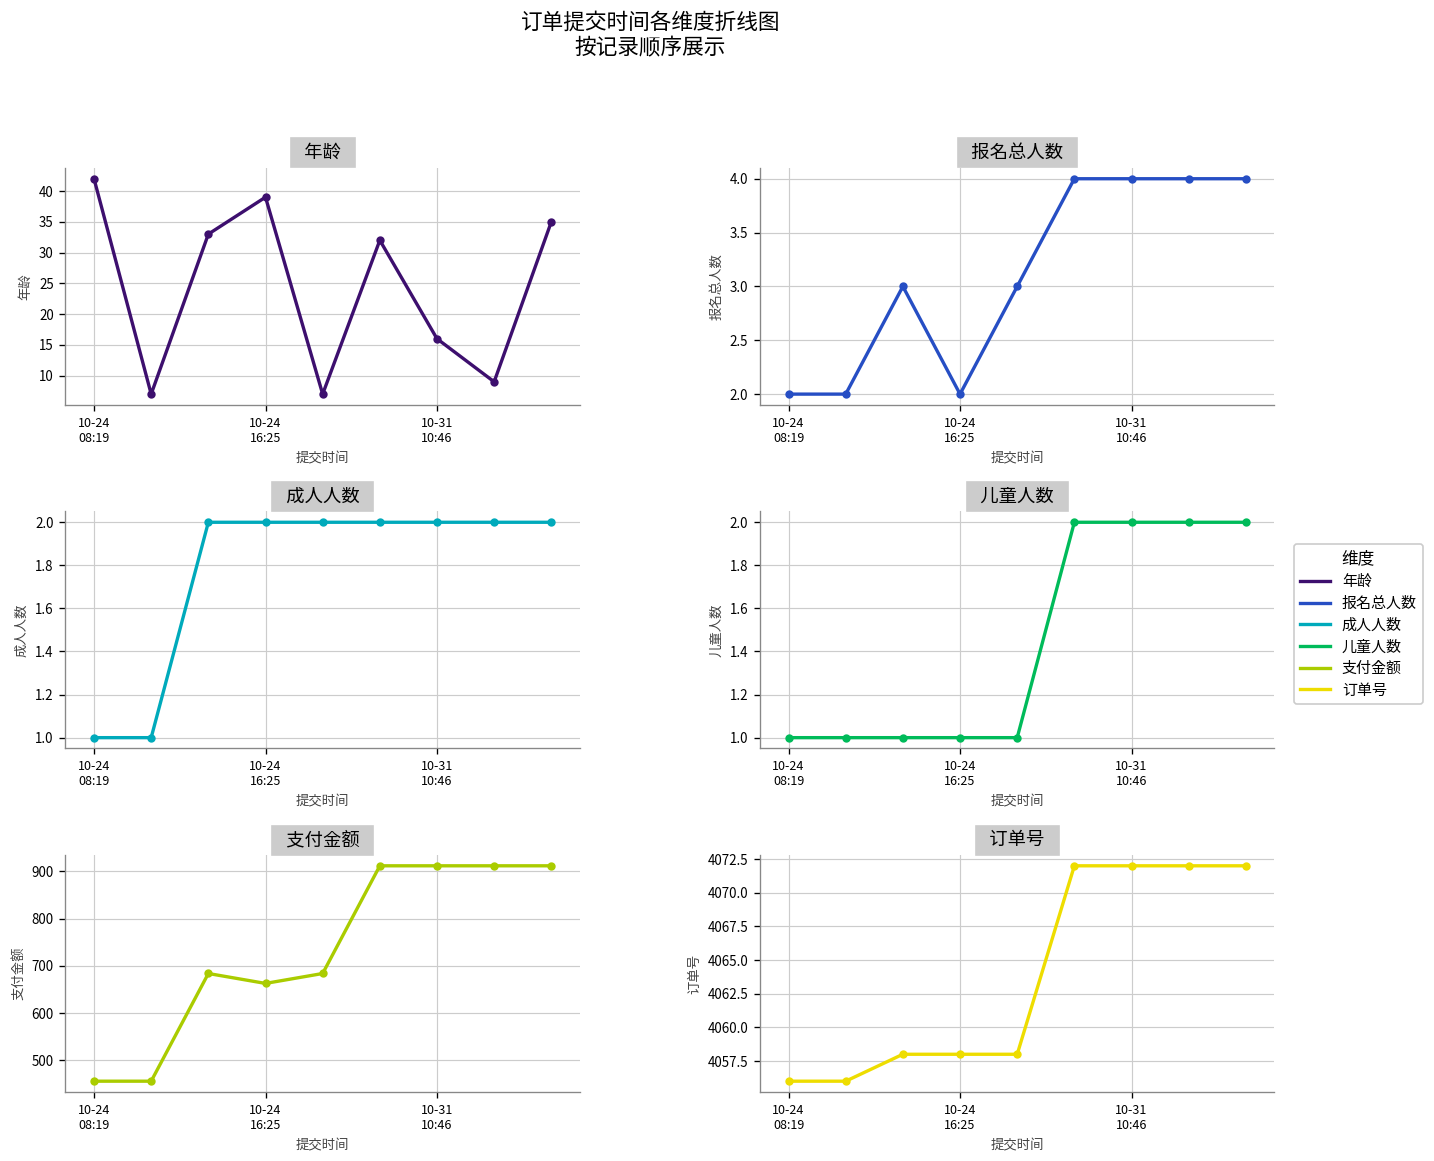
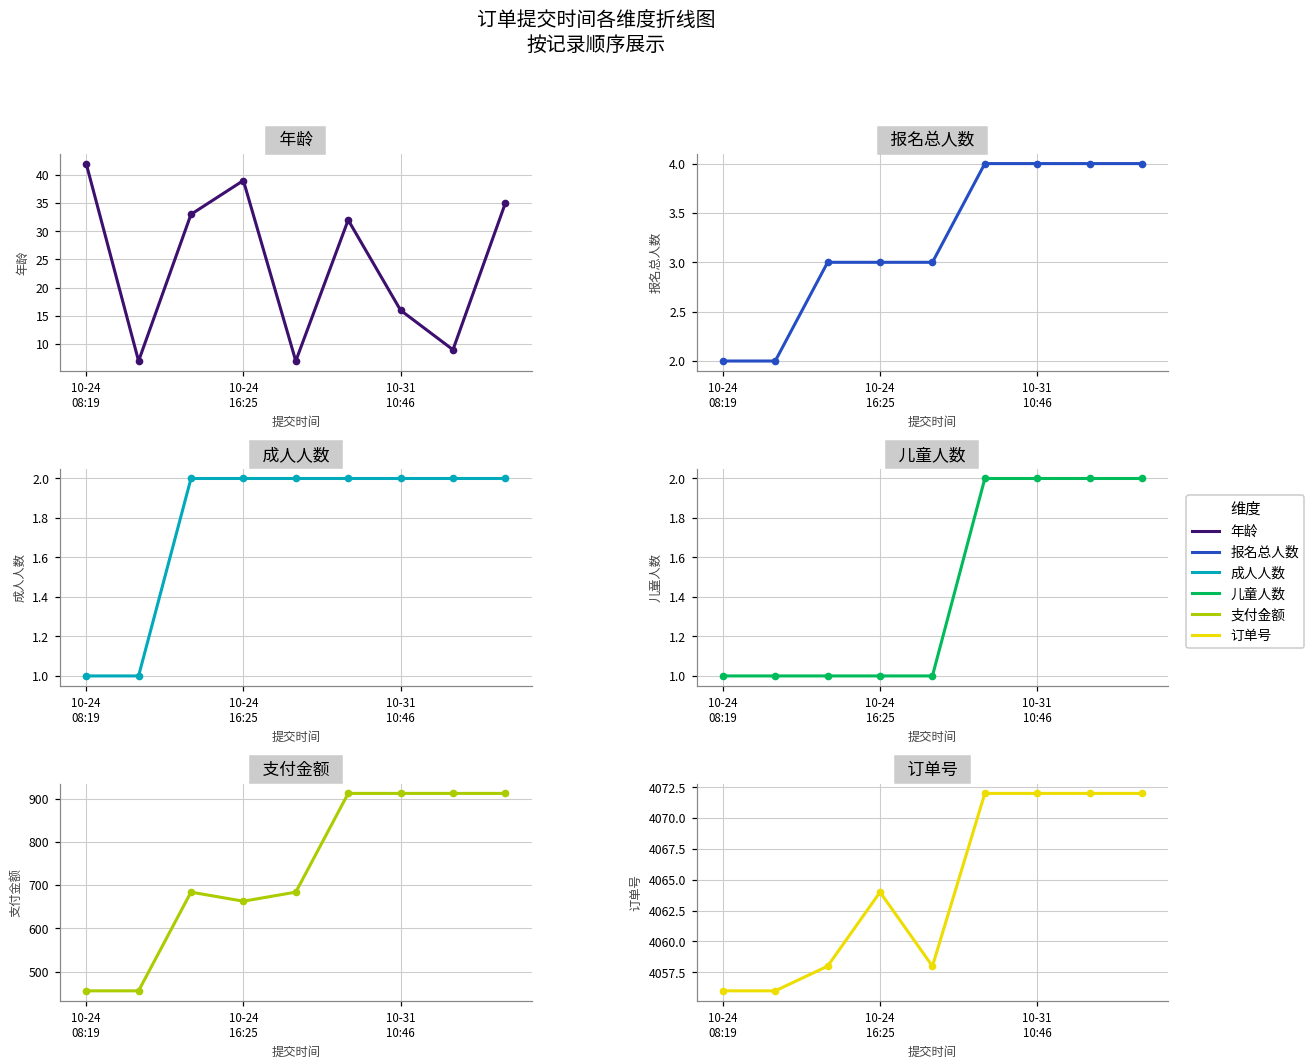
  {
    "年龄": {
      "10-24 08:19": 42,
      "10-24 16:25": 39,
      "10-31 10:46": 16
    },
    "报名总人数": {
      "10-24 08:19": 2,
-     "10-24 16:25": 2,
+     "10-24 16:25": 3,
      "10-31 10:46": 4
    },
    "成人人数": {
      "10-24 08:19": 1.00,
      "10-24 16:25": 2.00,
      "10-31 10:46": 2.00
    },
    "儿童人数": {
      "10-24 08:19": 1.00,
      "10-24 16:25": 1.00,
      "10-31 10:46": 2.00
    },
    "支付金额": {
      "10-24 08:19": 460,
      "10-24 16:25": 660,
      "10-31 10:46": 910
    },
    "订单号": {
      "10-24 08:19": 4056,
-     "10-24 16:25": 4058,
+     "10-24 16:25": 4064,
      "10-31 10:46": 4072
    }
  }
